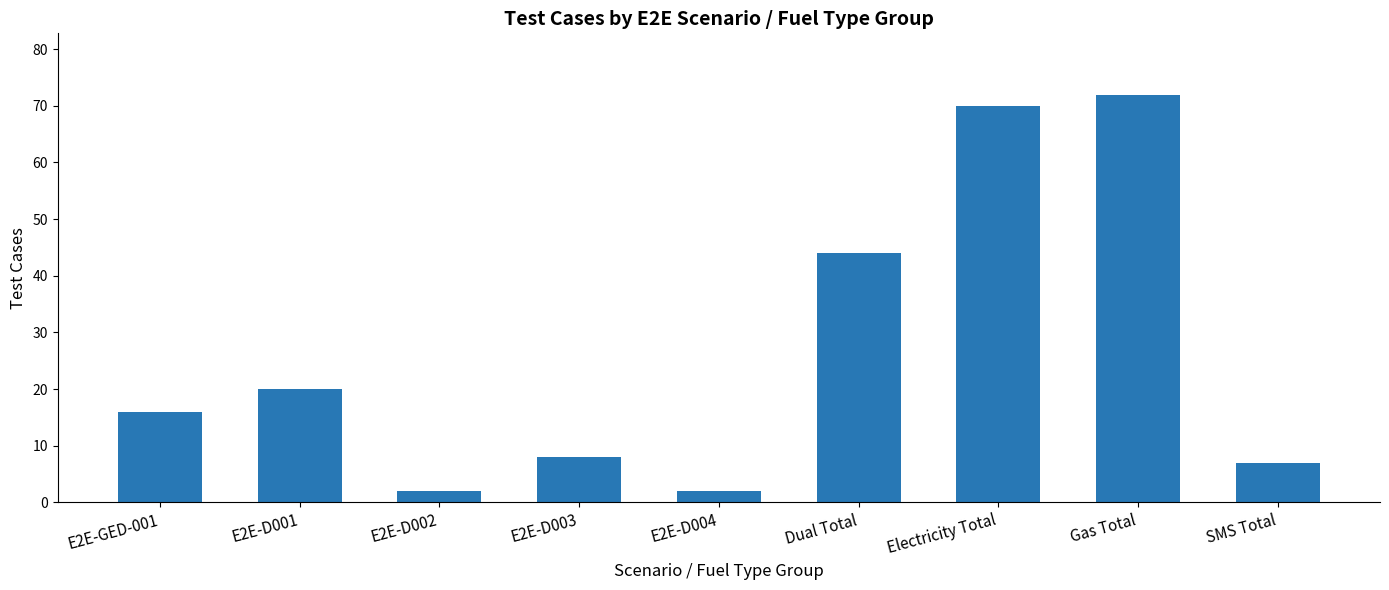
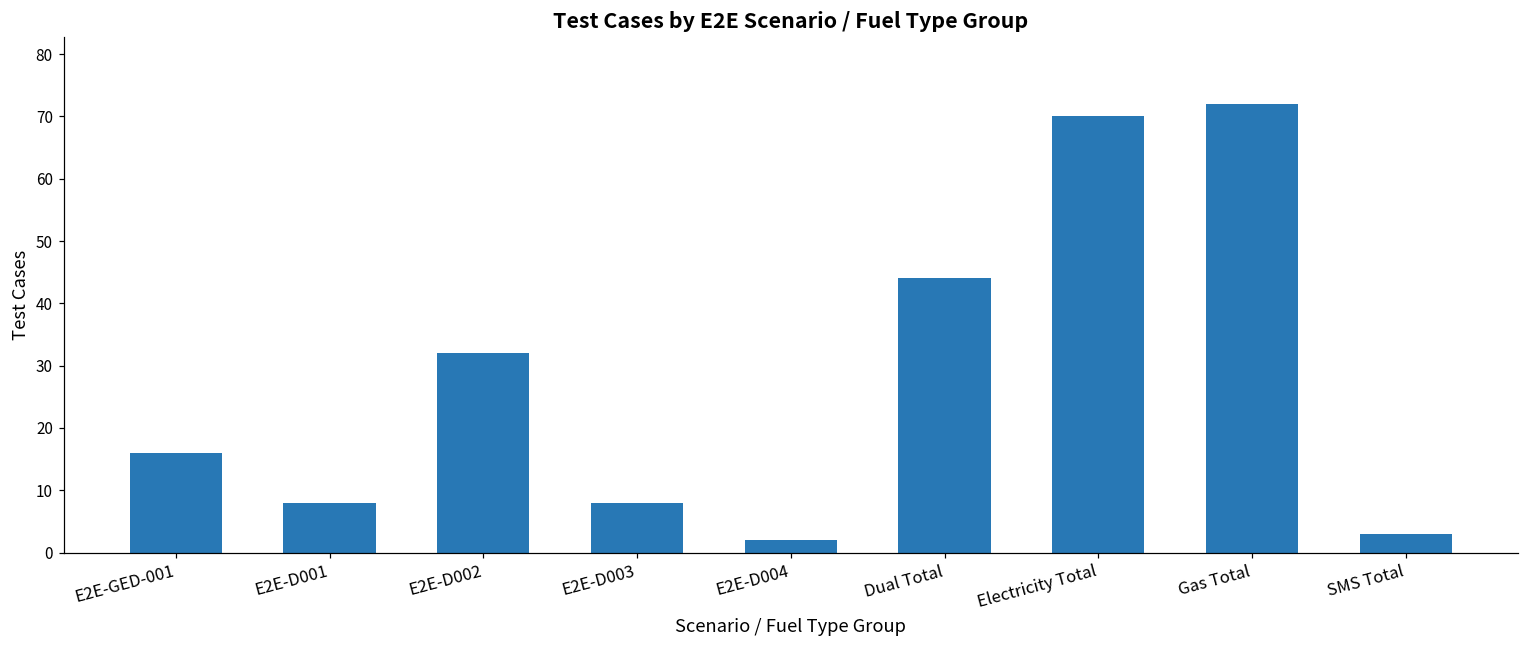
  {
    "E2E-GED-001": 16,
-   "E2E-D001": 20,
-   "E2E-D002": 2,
+   "E2E-D001": 8,
+   "E2E-D002": 32,
    "E2E-D003": 8,
    "E2E-D004": 2,
    "Dual Total": 44,
    "Electricity Total": 70,
    "Gas Total": 72,
-   "SMS Total": 7
+   "SMS Total": 3
  }
